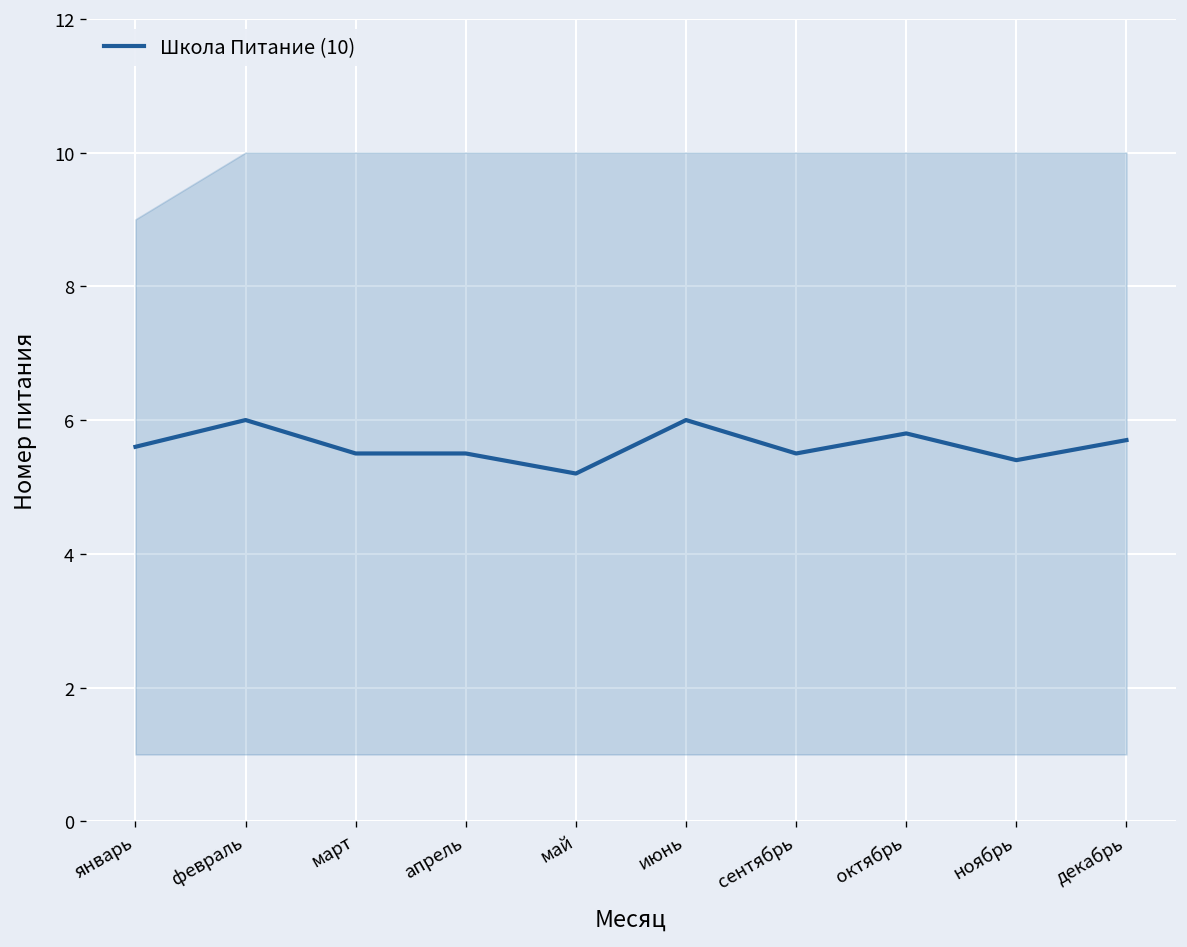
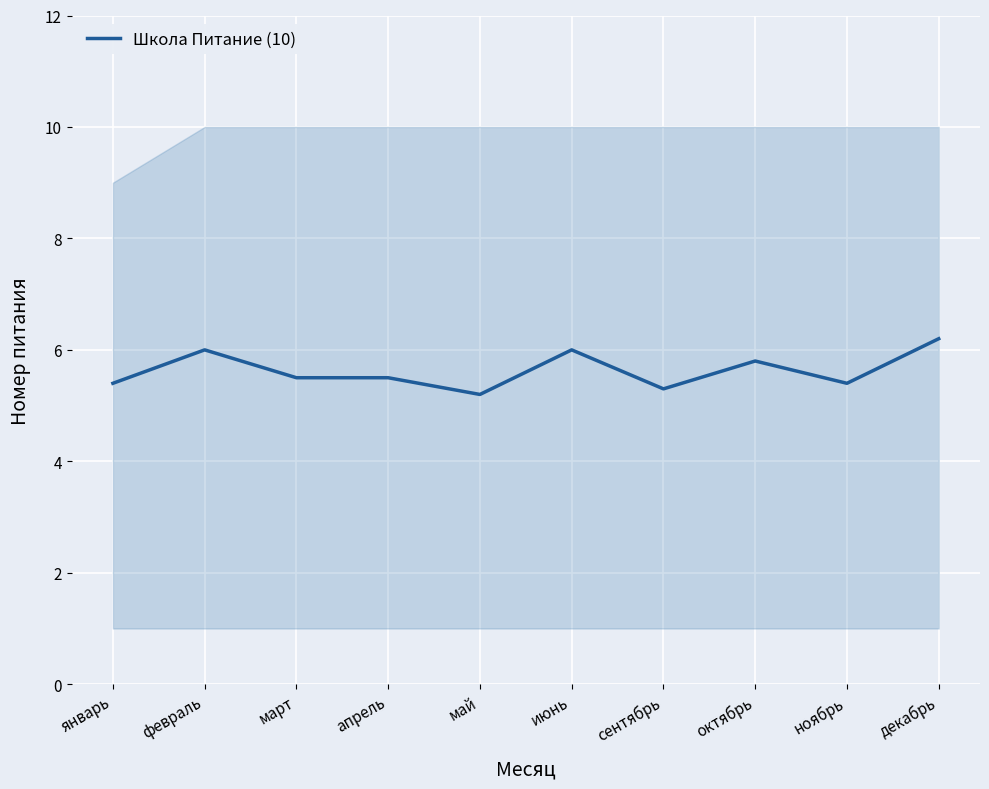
  {
    "Школа Питание (10)": {
-     "январь": 5.6,
+     "январь": 5.4,
      "февраль": 6.0,
      "март": 5.5,
      "апрель": 5.5,
      "май": 5.2,
      "июнь": 6.0,
-     "сентябрь": 5.5,
+     "сентябрь": 5.3,
      "октябрь": 5.8,
      "ноябрь": 5.4,
-     "декабрь": 5.7
+     "декабрь": 6.2
    }
  }
